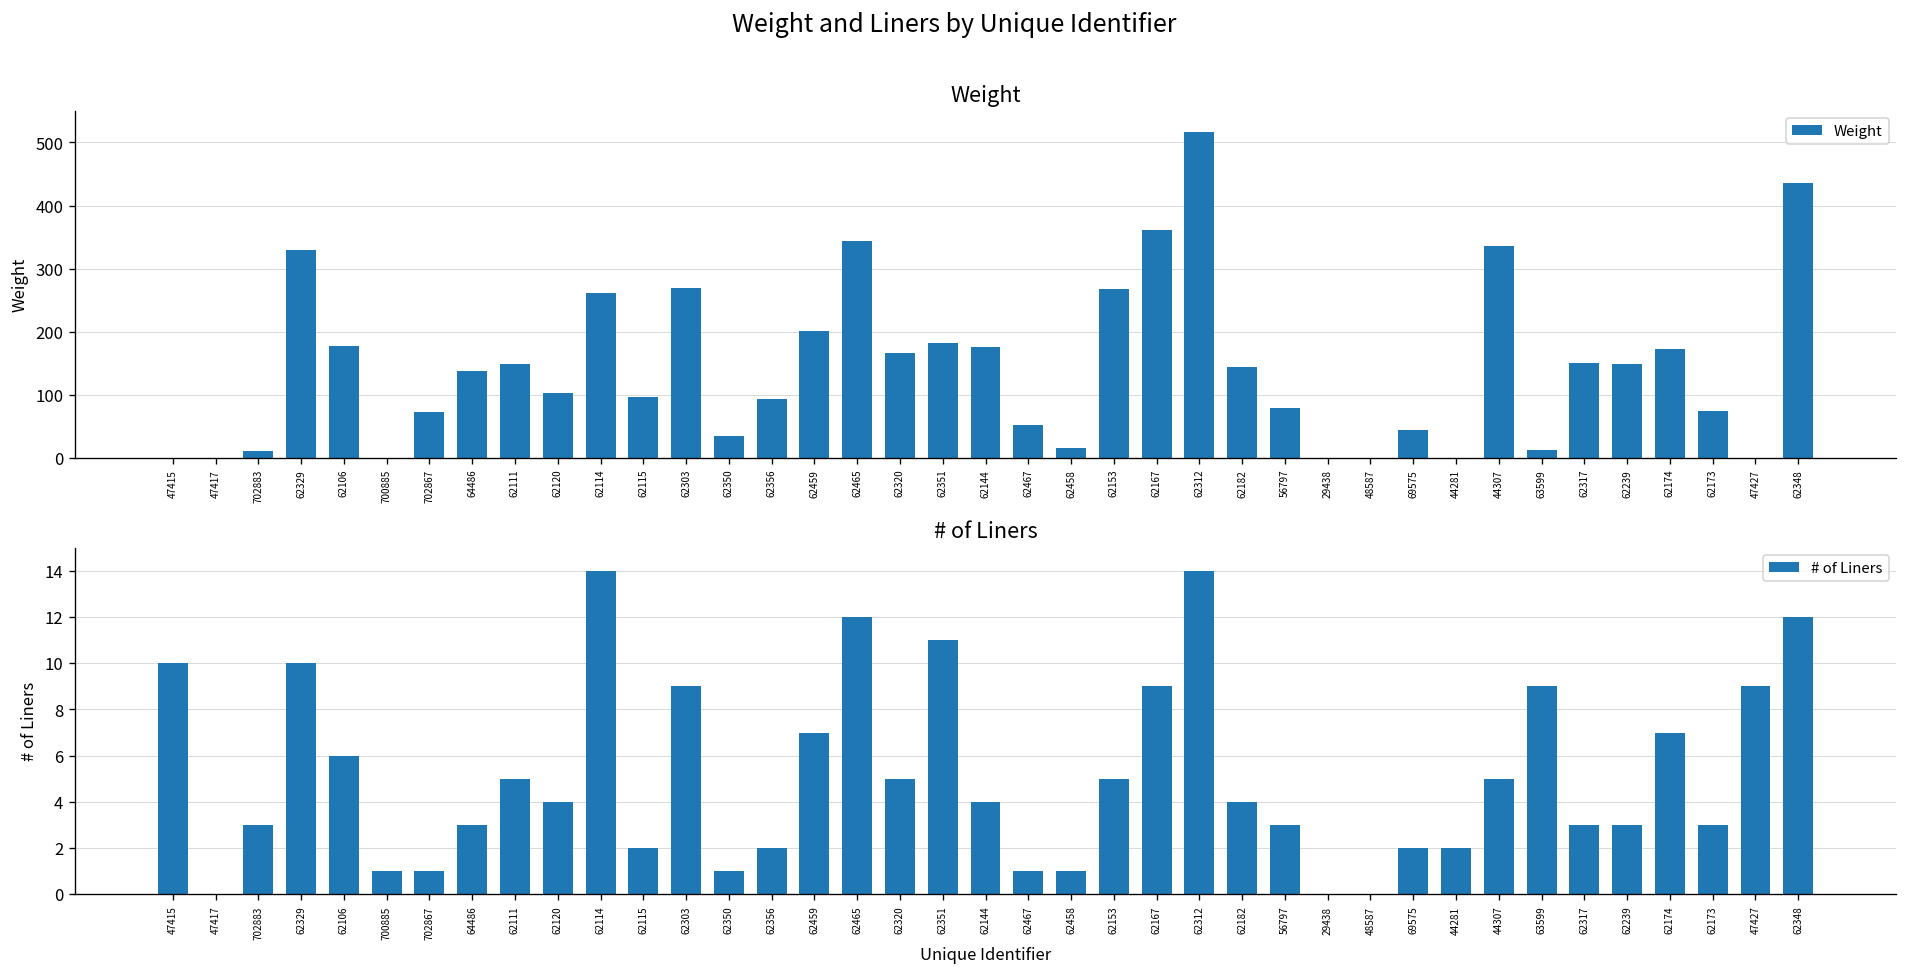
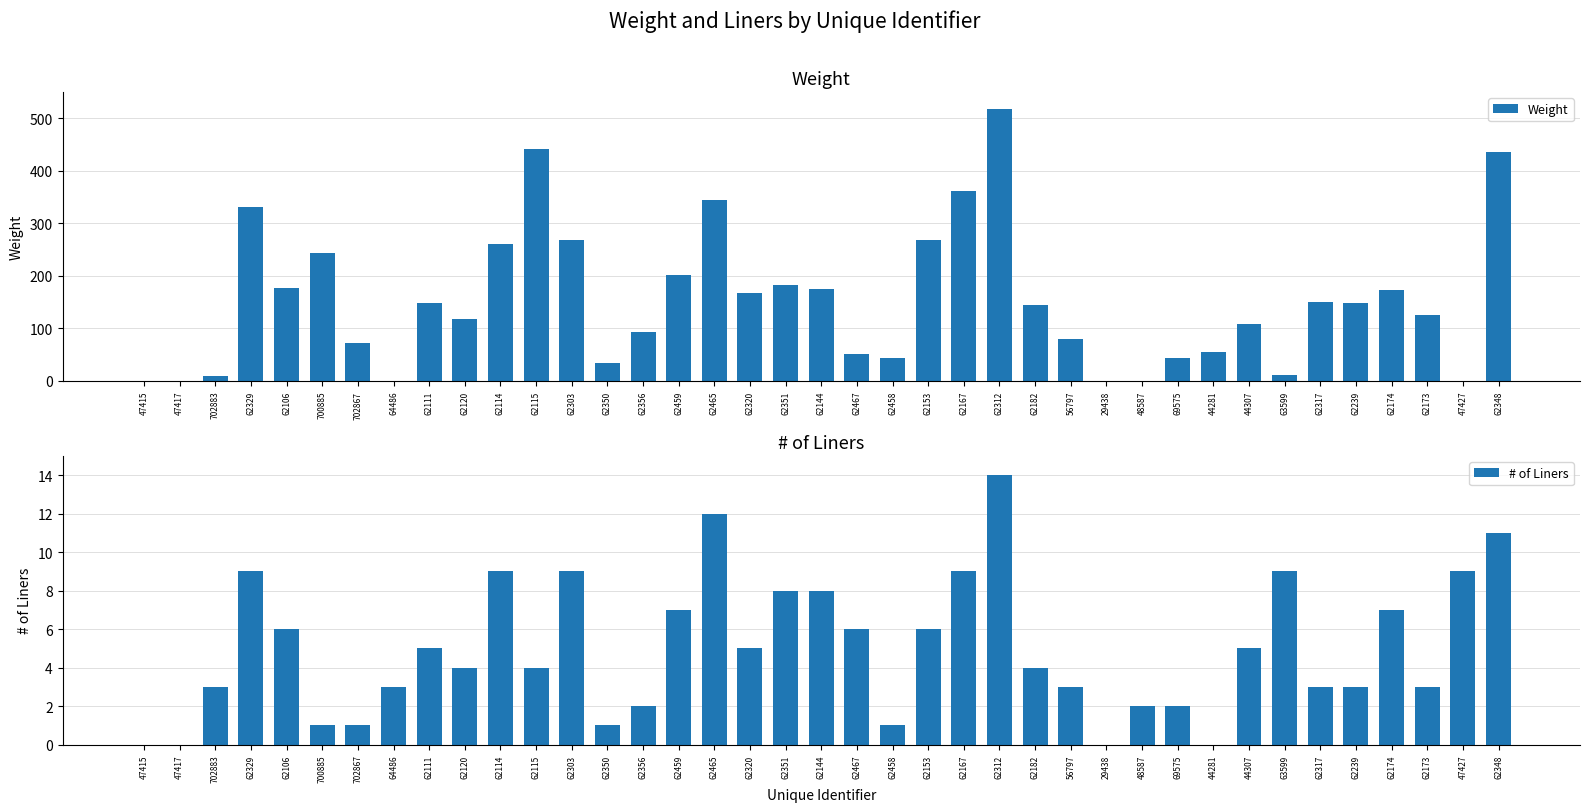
  {
    "Weight": {
      "47415": 0,
      "47417": 0,
      "702883": 10,
      "62329": 330,
      "62106": 180,
-     "700885": 0,
+     "700885": 240,
      "702867": 70,
-     "64486": 140,
+     "64486": 0,
      "62111": 150,
-     "62120": 100,
+     "62120": 120,
      "62114": 260,
-     "62115": 100,
+     "62115": 440,
      "62303": 270,
      "62350": 30,
      "62356": 90,
      "62459": 200,
      "62465": 340,
      "62320": 170,
      "62351": 180,
      "62144": 180,
      "62467": 50,
-     "62458": 20,
+     "62458": 40,
      "62153": 270,
      "62167": 360,
      "62312": 520,
      "62182": 140,
      "56797": 80,
      "29438": 0,
      "48587": 0,
      "69575": 40,
-     "44281": 0,
-     "44307": 340,
+     "44281": 50,
+     "44307": 110,
      "63599": 10,
      "62317": 150,
      "62239": 150,
      "62174": 170,
-     "62173": 70,
+     "62173": 130,
      "47427": 0,
      "62348": 440
    },
    "# of Liners": {
-     "47415": 10,
+     "47415": 0,
      "47417": 0,
      "702883": 3,
-     "62329": 10,
+     "62329": 9,
      "62106": 6,
      "700885": 1,
      "702867": 1,
      "64486": 3,
      "62111": 5,
      "62120": 4,
-     "62114": 14,
-     "62115": 2,
+     "62114": 9,
+     "62115": 4,
      "62303": 9,
      "62350": 1,
      "62356": 2,
      "62459": 7,
      "62465": 12,
      "62320": 5,
-     "62351": 11,
-     "62144": 4,
-     "62467": 1,
+     "62351": 8,
+     "62144": 8,
+     "62467": 6,
      "62458": 1,
-     "62153": 5,
+     "62153": 6,
      "62167": 9,
      "62312": 14,
      "62182": 4,
      "56797": 3,
      "29438": 0,
-     "48587": 0,
+     "48587": 2,
      "69575": 2,
-     "44281": 2,
+     "44281": 0,
      "44307": 5,
      "63599": 9,
      "62317": 3,
      "62239": 3,
      "62174": 7,
      "62173": 3,
      "47427": 9,
-     "62348": 12
+     "62348": 11
    }
  }
